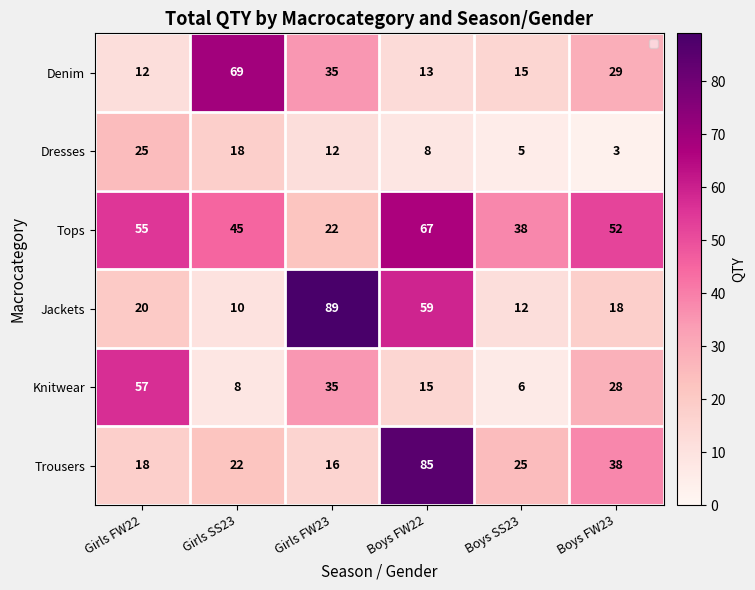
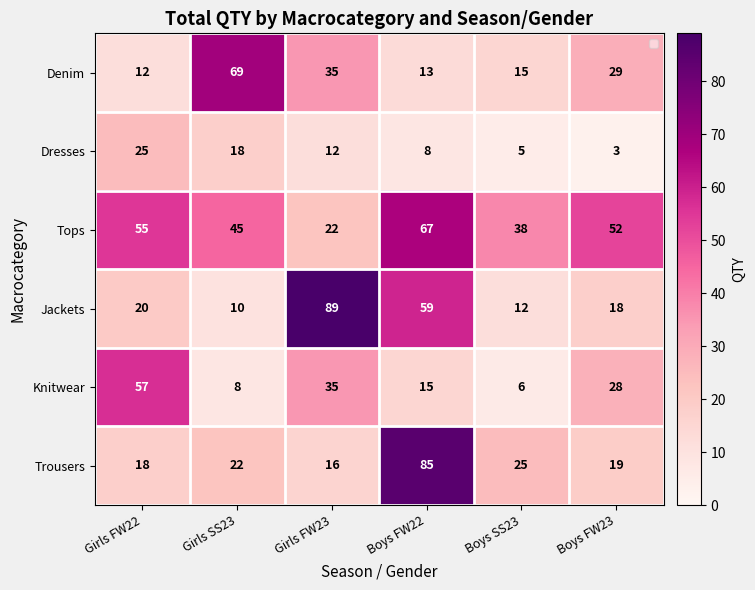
  {
    "Denim": {
      "Girls FW22": 12,
      "Girls SS23": 69,
      "Girls FW23": 35,
      "Boys FW22": 13,
      "Boys SS23": 15,
      "Boys FW23": 29
    },
    "Dresses": {
      "Girls FW22": 25,
      "Girls SS23": 18,
      "Girls FW23": 12,
      "Boys FW22": 8,
      "Boys SS23": 5,
      "Boys FW23": 3
    },
    "Tops": {
      "Girls FW22": 55,
      "Girls SS23": 45,
      "Girls FW23": 22,
      "Boys FW22": 67,
      "Boys SS23": 38,
      "Boys FW23": 52
    },
    "Jackets": {
      "Girls FW22": 20,
      "Girls SS23": 10,
      "Girls FW23": 89,
      "Boys FW22": 59,
      "Boys SS23": 12,
      "Boys FW23": 18
    },
    "Knitwear": {
      "Girls FW22": 57,
      "Girls SS23": 8,
      "Girls FW23": 35,
      "Boys FW22": 15,
      "Boys SS23": 6,
      "Boys FW23": 28
    },
    "Trousers": {
      "Girls FW22": 18,
      "Girls SS23": 22,
      "Girls FW23": 16,
      "Boys FW22": 85,
      "Boys SS23": 25,
-     "Boys FW23": 38
+     "Boys FW23": 19
    }
  }
